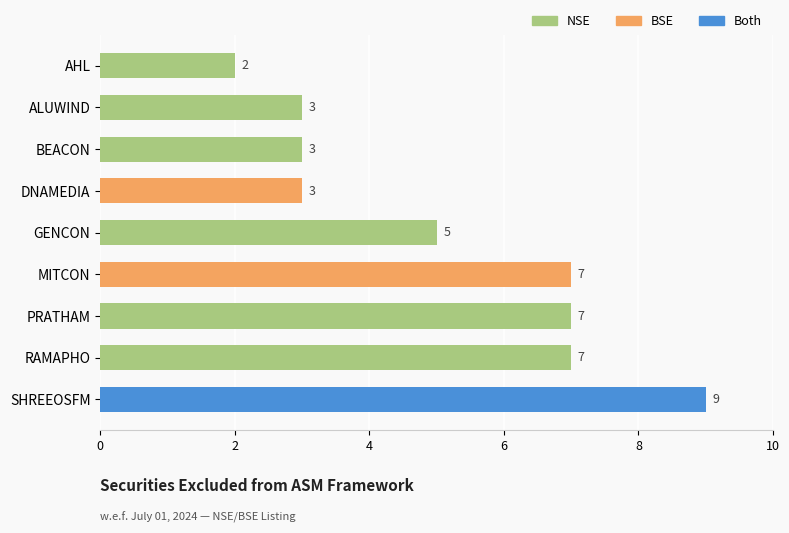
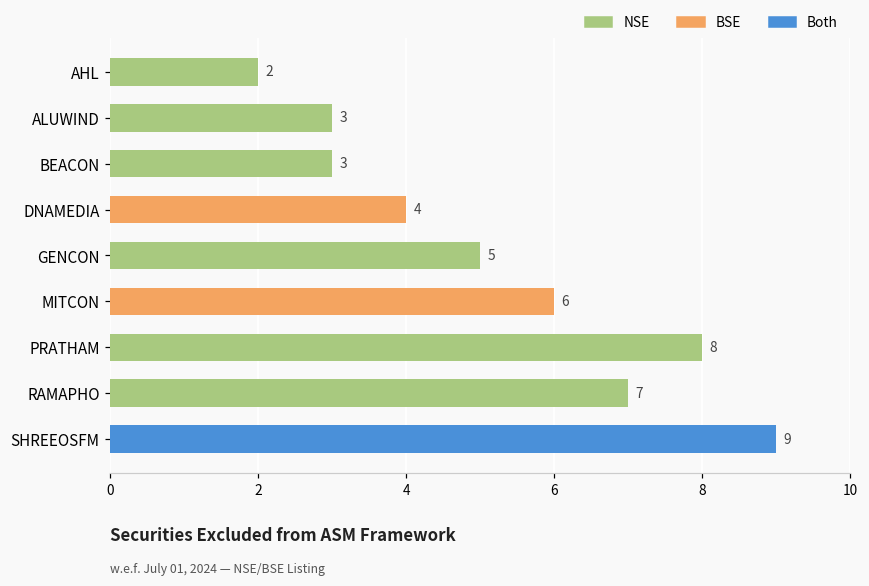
  {
    "AHL": 2,
    "ALUWIND": 3,
    "BEACON": 3,
-   "DNAMEDIA": 3,
+   "DNAMEDIA": 4,
    "GENCON": 5,
-   "MITCON": 7,
-   "PRATHAM": 7,
+   "MITCON": 6,
+   "PRATHAM": 8,
    "RAMAPHO": 7,
    "SHREEOSFM": 9
  }
